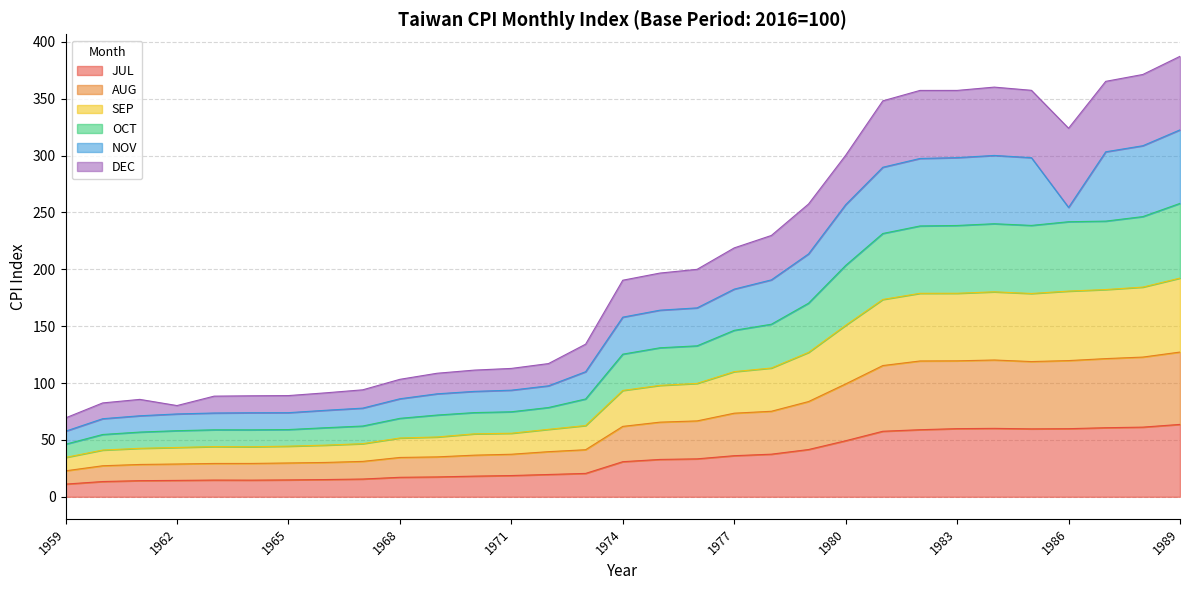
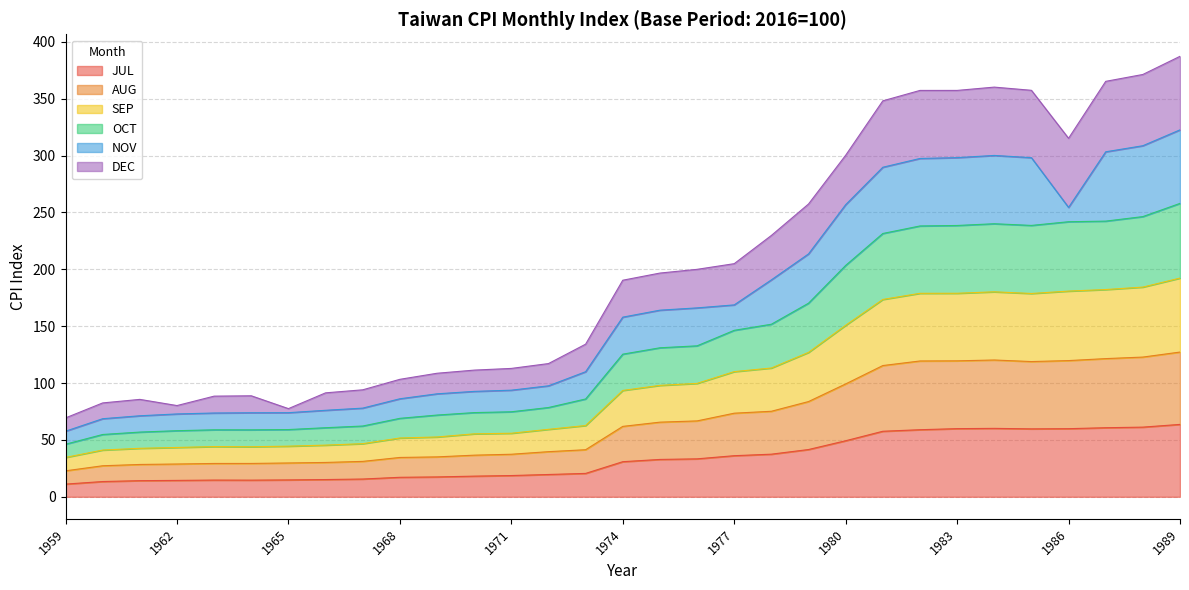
  {
    "SEP": {
      "1959": 12,
      "1962": 15,
      "1965": 15,
      "1968": 17,
      "1971": 18,
      "1974": 32,
      "1977": 37,
      "1980": 52,
      "1983": 59,
      "1986": 61,
      "1989": 65
    },
    "OCT": {
      "1959": 12,
      "1962": 15,
      "1965": 15,
      "1968": 17,
      "1971": 19,
      "1974": 32,
      "1977": 36,
      "1980": 53,
      "1983": 60,
      "1986": 61,
      "1989": 66
    },
    "NOV": {
      "1959": 11,
      "1962": 15,
      "1965": 15,
      "1968": 17,
      "1971": 19,
      "1974": 33,
-     "1977": 36,
+     "1977": 22,
      "1980": 53,
      "1983": 60,
      "1986": 13,
      "1989": 65
    },
    "DEC": {
      "1959": 12,
      "1962": 7,
-     "1965": 15,
+     "1965": 4,
      "1968": 17,
      "1971": 19,
      "1974": 32,
      "1977": 36,
      "1980": 43,
      "1983": 59,
-     "1986": 70,
+     "1986": 61,
      "1989": 65
    }
  }
